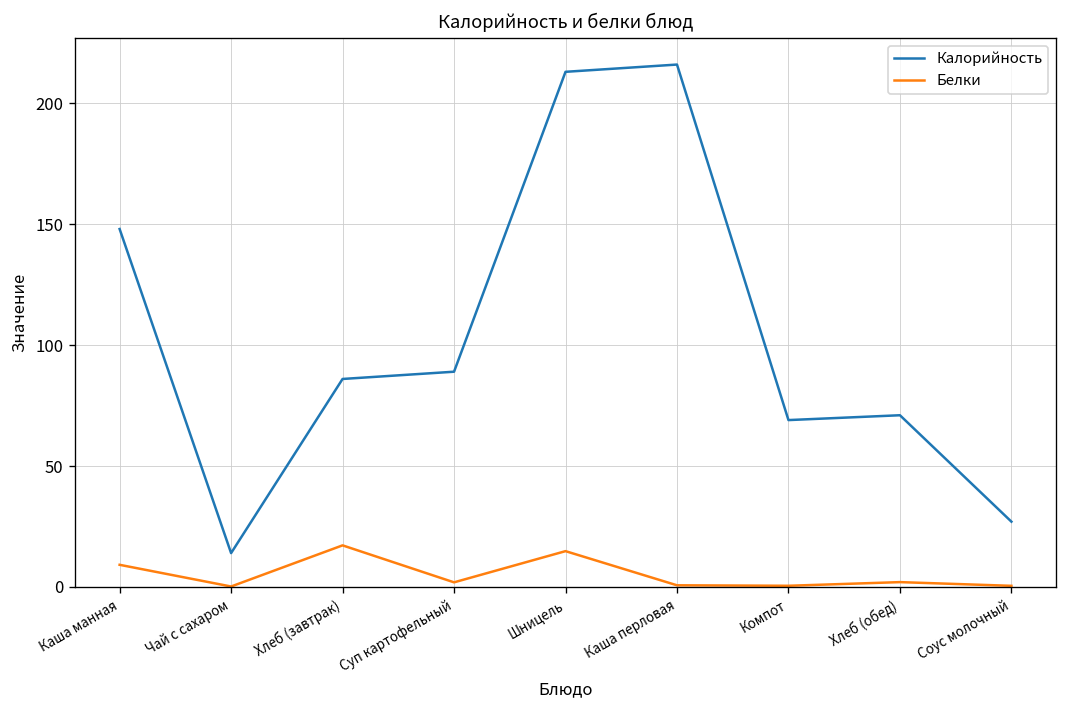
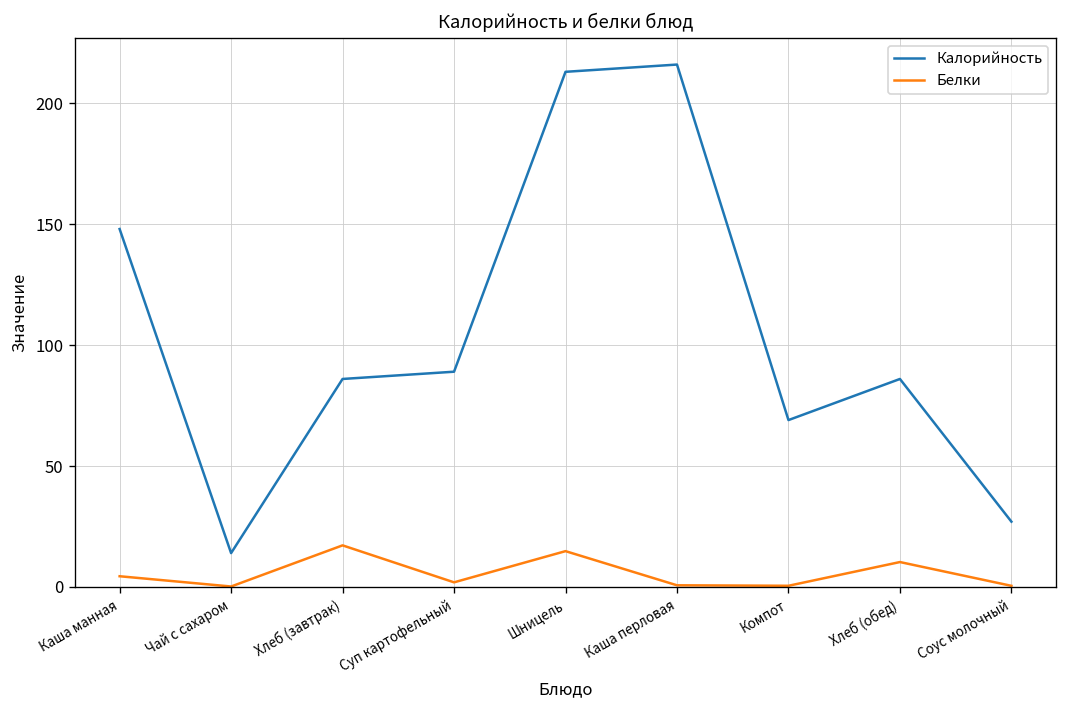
  {
    "Калорийность": {
      "Каша манная": 148,
      "Чай с сахаром": 14,
      "Хлеб (завтрак)": 86,
      "Суп картофельный": 89,
      "Шницель": 213,
      "Каша перловая": 216,
      "Компот": 69,
-     "Хлеб (обед)": 71,
+     "Хлеб (обед)": 86,
      "Соус молочный": 27
    },
    "Белки": {
-     "Каша манная": 9,
+     "Каша манная": 4,
      "Чай с сахаром": 0,
      "Хлеб (завтрак)": 17,
      "Суп картофельный": 2,
      "Шницель": 15,
      "Каша перловая": 1,
      "Компот": 0,
-     "Хлеб (обед)": 2,
+     "Хлеб (обед)": 10,
      "Соус молочный": 0
    }
  }
